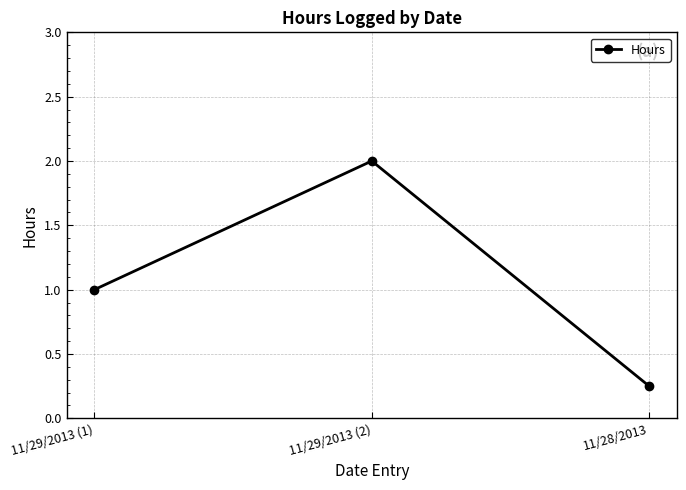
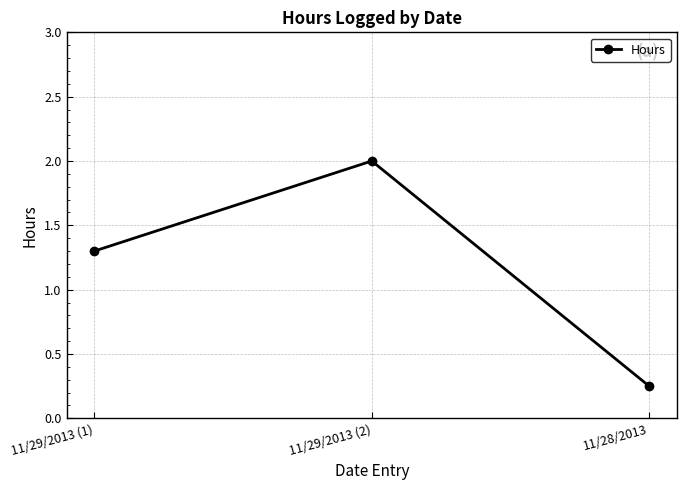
  {
-   "11/29/2013 (1)": 1.0,
+   "11/29/2013 (1)": 1.3,
    "11/29/2013 (2)": 2.0,
    "11/28/2013": 0.25
  }
